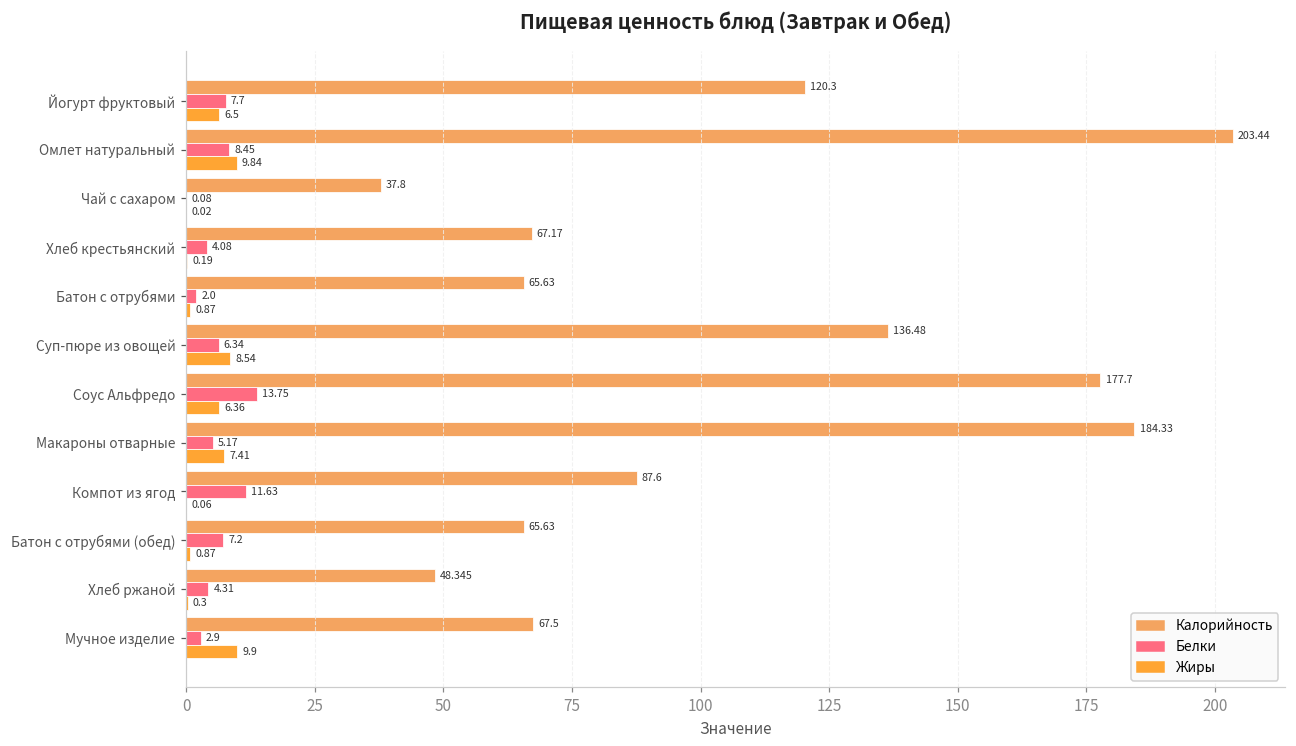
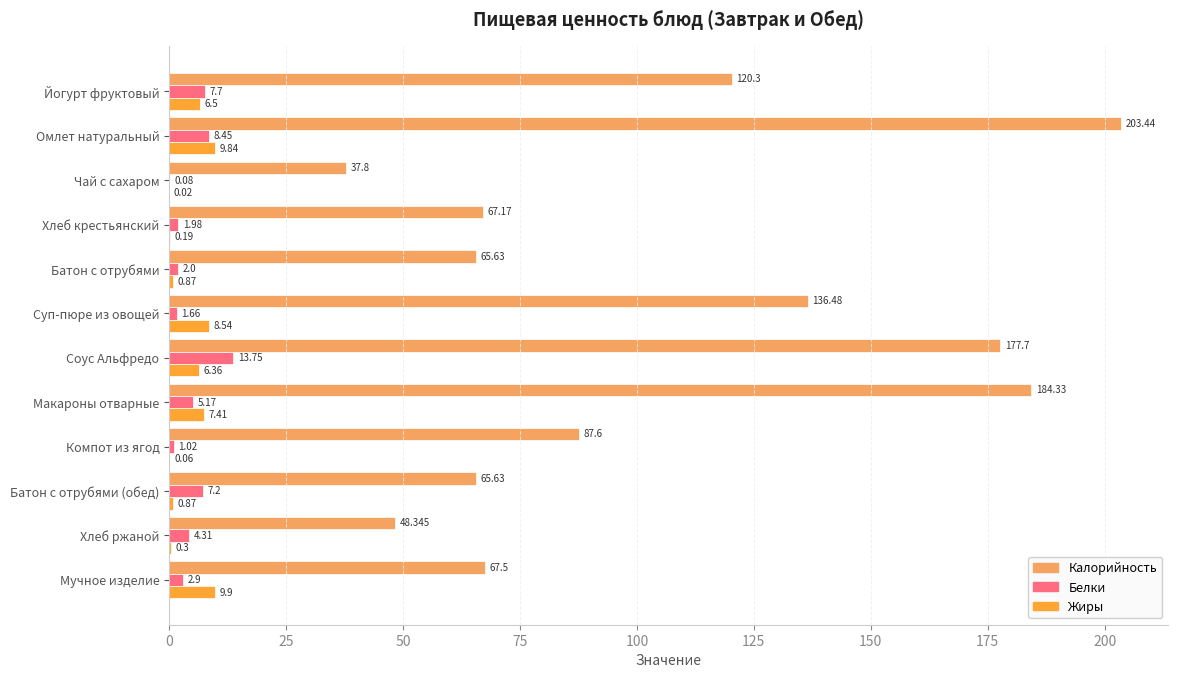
  {
    "Белки": {
      "Йогурт фруктовый": 7.7,
      "Омлет натуральный": 8.45,
      "Чай с сахаром": 0.08,
-     "Хлеб крестьянский": 4.08,
+     "Хлеб крестьянский": 1.98,
      "Батон с отрубями": 2.0,
-     "Суп-пюре из овощей": 6.34,
+     "Суп-пюре из овощей": 1.66,
      "Соус Альфредо": 13.75,
      "Макароны отварные": 5.17,
-     "Компот из ягод": 11.63,
+     "Компот из ягод": 1.02,
      "Батон с отрубями (обед)": 7.2,
      "Хлеб ржаной": 4.31,
      "Мучное изделие": 2.9
    }
  }
